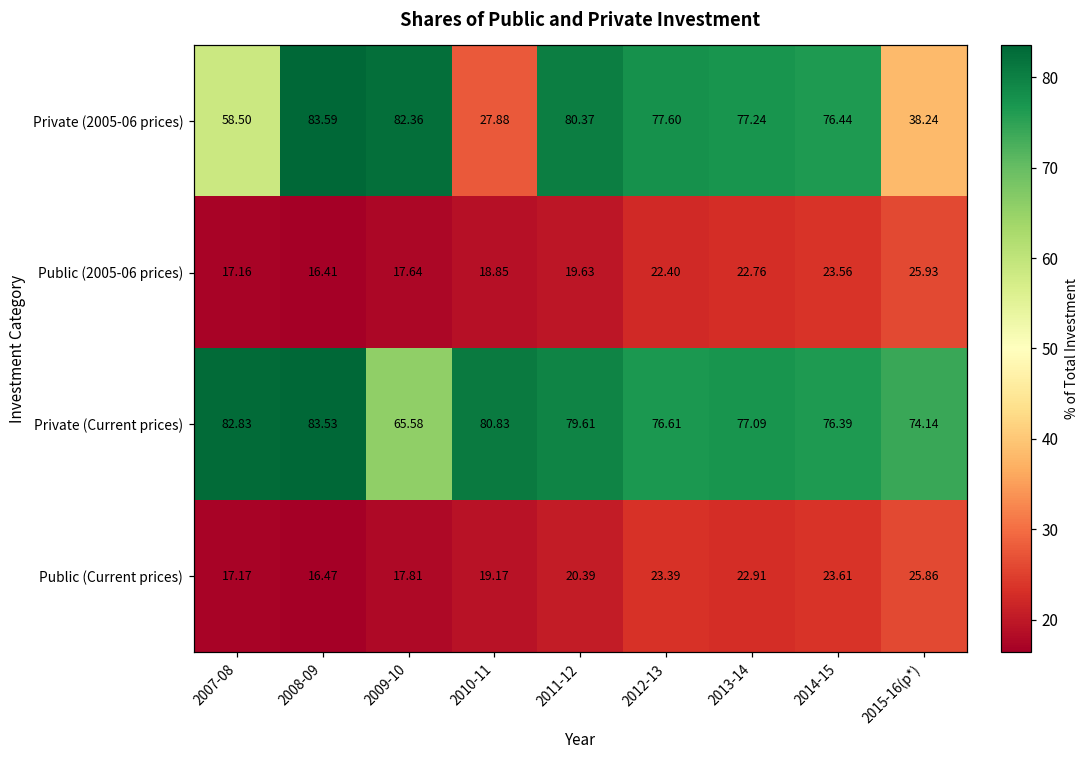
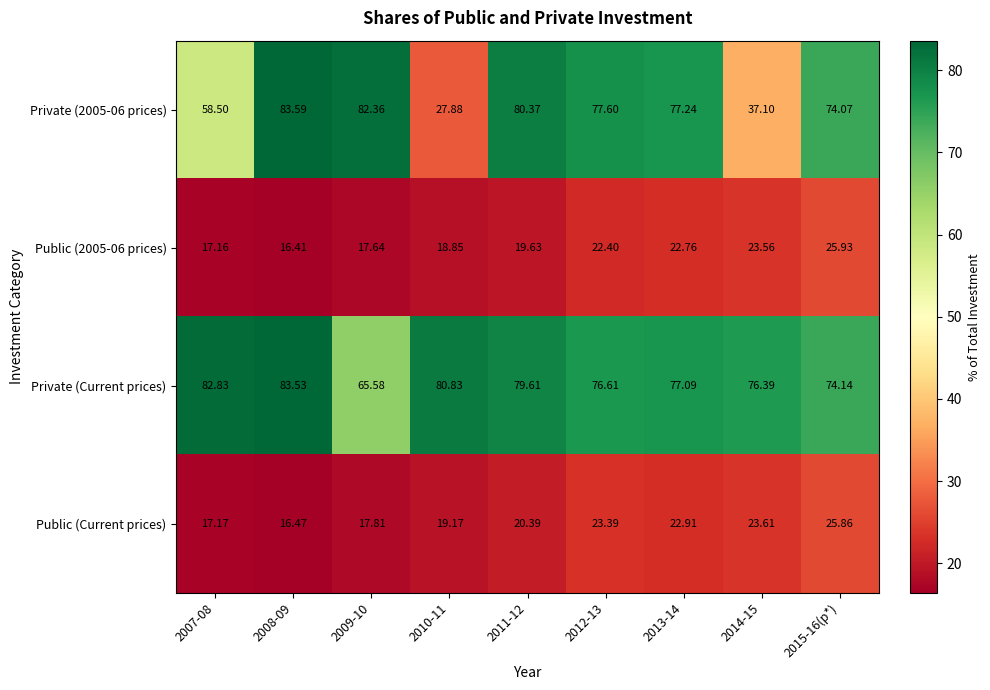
  {
    "Private (2005-06 prices)": {
      "2007-08": 58.50,
      "2008-09": 83.59,
      "2009-10": 82.36,
      "2010-11": 27.88,
      "2011-12": 80.37,
      "2012-13": 77.60,
      "2013-14": 77.24,
-     "2014-15": 76.44,
-     "2015-16(p*)": 38.24
+     "2014-15": 37.10,
+     "2015-16(p*)": 74.07
    },
    "Public (2005-06 prices)": {
      "2007-08": 17.16,
      "2008-09": 16.41,
      "2009-10": 17.64,
      "2010-11": 18.85,
      "2011-12": 19.63,
      "2012-13": 22.40,
      "2013-14": 22.76,
      "2014-15": 23.56,
      "2015-16(p*)": 25.93
    },
    "Private (Current prices)": {
      "2007-08": 82.83,
      "2008-09": 83.53,
      "2009-10": 65.58,
      "2010-11": 80.83,
      "2011-12": 79.61,
      "2012-13": 76.61,
      "2013-14": 77.09,
      "2014-15": 76.39,
      "2015-16(p*)": 74.14
    },
    "Public (Current prices)": {
      "2007-08": 17.17,
      "2008-09": 16.47,
      "2009-10": 17.81,
      "2010-11": 19.17,
      "2011-12": 20.39,
      "2012-13": 23.39,
      "2013-14": 22.91,
      "2014-15": 23.61,
      "2015-16(p*)": 25.86
    }
  }
